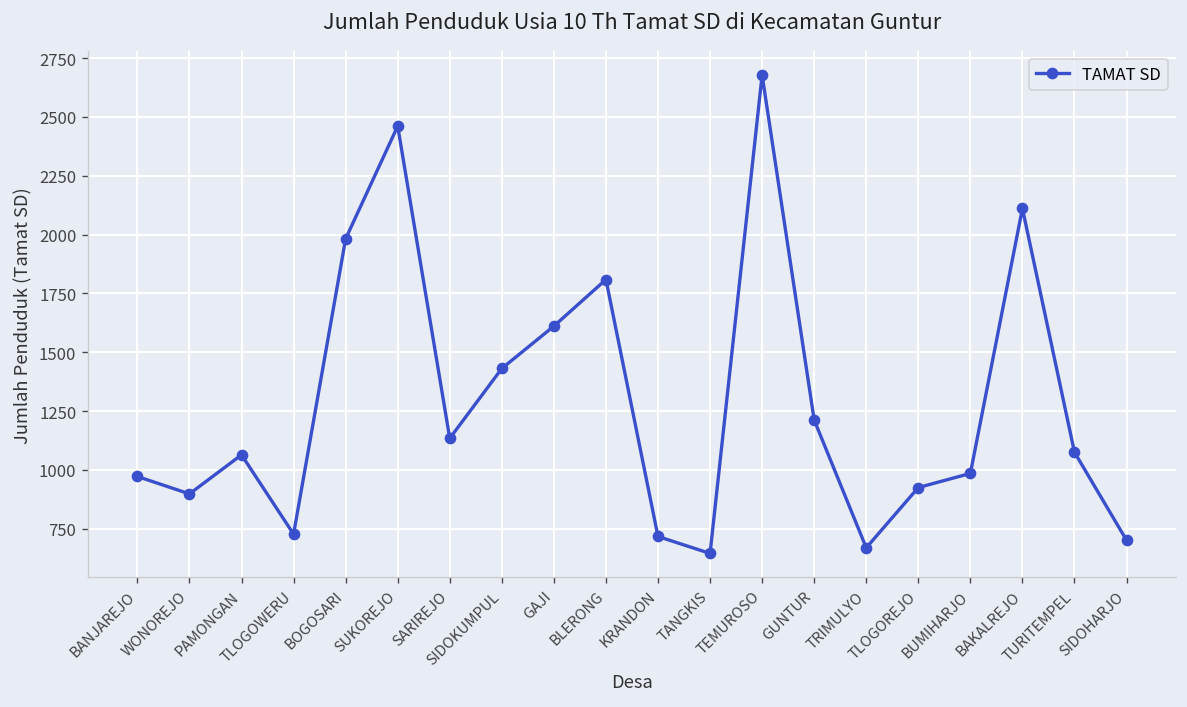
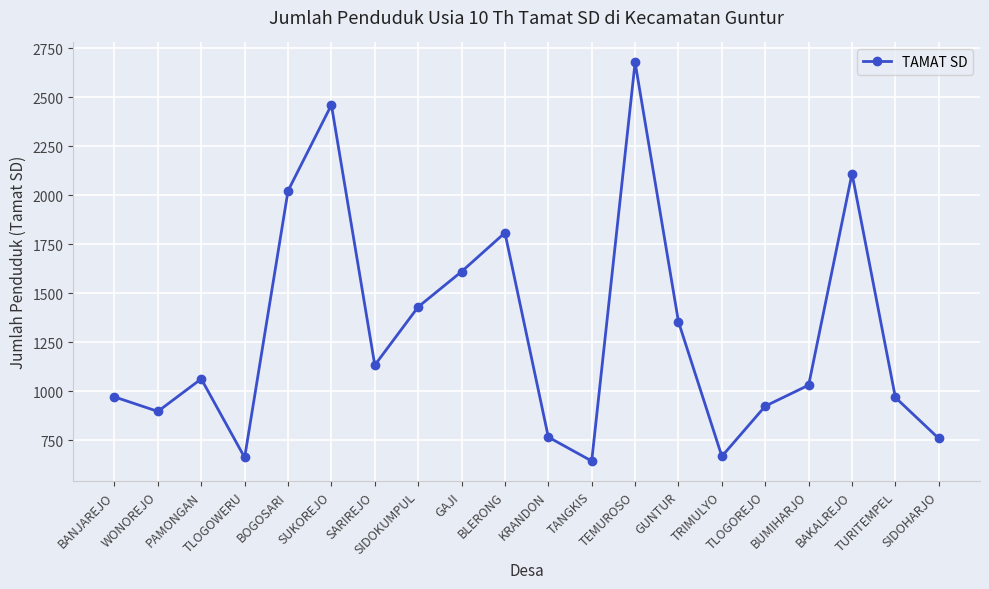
  {
    "BANJAREJO": 970,
    "WONOREJO": 900,
    "PAMONGAN": 1060,
-   "TLOGOWERU": 730,
-   "BOGOSARI": 1980,
+   "TLOGOWERU": 660,
+   "BOGOSARI": 2020,
    "SUKOREJO": 2460,
    "SARIREJO": 1130,
    "SIDOKUMPUL": 1430,
    "GAJI": 1610,
    "BLERONG": 1810,
-   "KRANDON": 720,
+   "KRANDON": 770,
    "TANGKIS": 650,
    "TEMUROSO": 2680,
-   "GUNTUR": 1210,
+   "GUNTUR": 1360,
    "TRIMULYO": 670,
    "TLOGOREJO": 930,
-   "BUMIHARJO": 990,
+   "BUMIHARJO": 1030,
    "BAKALREJO": 2110,
-   "TURITEMPEL": 1080,
-   "SIDOHARJO": 700
+   "TURITEMPEL": 970,
+   "SIDOHARJO": 760
  }
